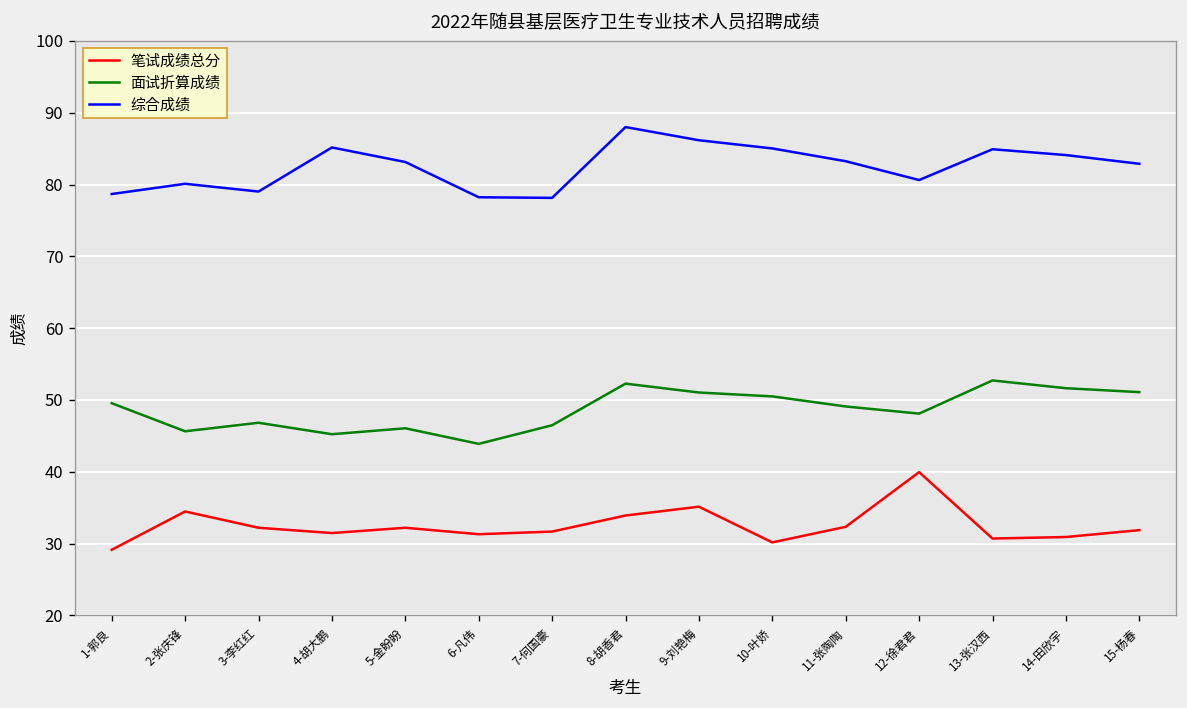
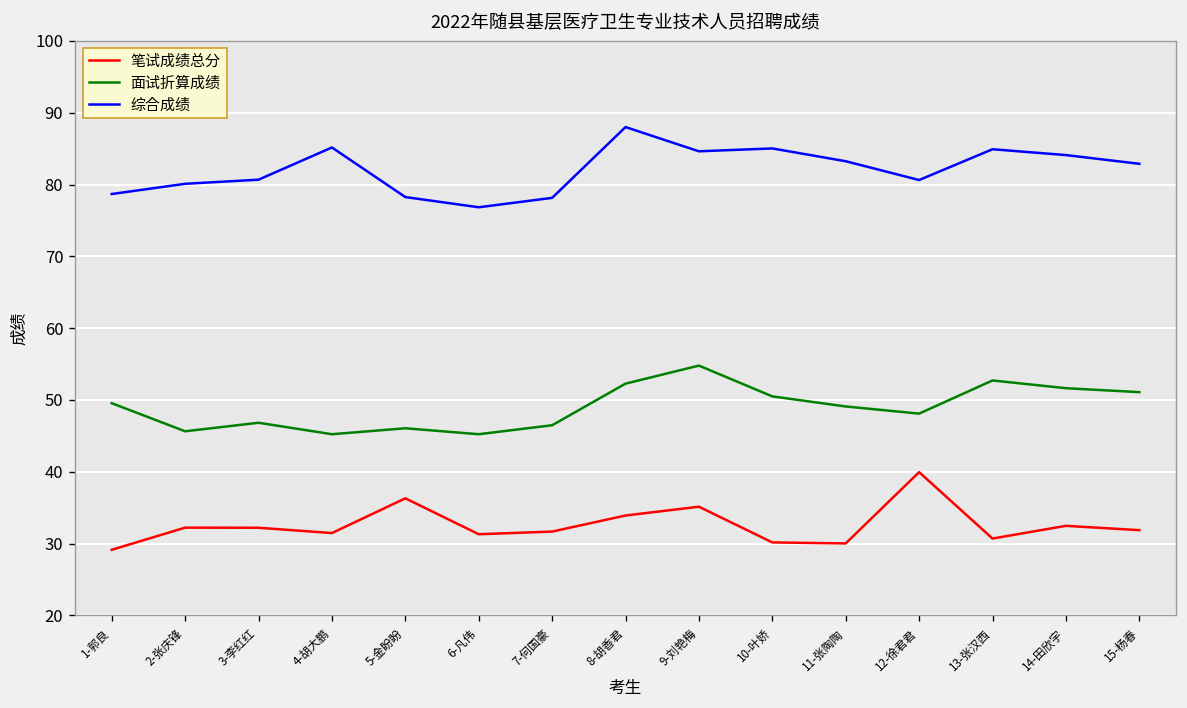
  {
    "笔试成绩总分": {
      "1-郭良": 29,
-     "2-张庆锋": 34,
+     "2-张庆锋": 32,
      "3-李红红": 32,
      "4-胡大鹏": 31,
-     "5-金盼盼": 32,
+     "5-金盼盼": 36,
      "6-凡伟": 31,
      "7-何国豪": 32,
      "8-胡香君": 34,
      "9-刘艳梅": 35,
      "10-叶娇": 30,
-     "11-张陶陶": 32,
+     "11-张陶陶": 30,
      "12-徐君君": 40,
      "13-张汉西": 31,
-     "14-田欣宇": 31,
+     "14-田欣宇": 32,
      "15-杨春": 32
    },
    "面试折算成绩": {
      "1-郭良": 50,
      "2-张庆锋": 46,
      "3-李红红": 47,
      "4-胡大鹏": 45,
      "5-金盼盼": 46,
-     "6-凡伟": 44,
+     "6-凡伟": 45,
      "7-何国豪": 46,
      "8-胡香君": 52,
-     "9-刘艳梅": 51,
+     "9-刘艳梅": 55,
      "10-叶娇": 50,
      "11-张陶陶": 49,
      "12-徐君君": 48,
      "13-张汉西": 53,
      "14-田欣宇": 52,
      "15-杨春": 51
    },
    "综合成绩": {
      "1-郭良": 79,
      "2-张庆锋": 80,
-     "3-李红红": 79,
+     "3-李红红": 81,
      "4-胡大鹏": 85,
-     "5-金盼盼": 83,
-     "6-凡伟": 78,
+     "5-金盼盼": 78,
+     "6-凡伟": 77,
      "7-何国豪": 78,
      "8-胡香君": 88,
-     "9-刘艳梅": 86,
+     "9-刘艳梅": 85,
      "10-叶娇": 85,
      "11-张陶陶": 83,
      "12-徐君君": 81,
      "13-张汉西": 85,
      "14-田欣宇": 84,
      "15-杨春": 83
    }
  }
